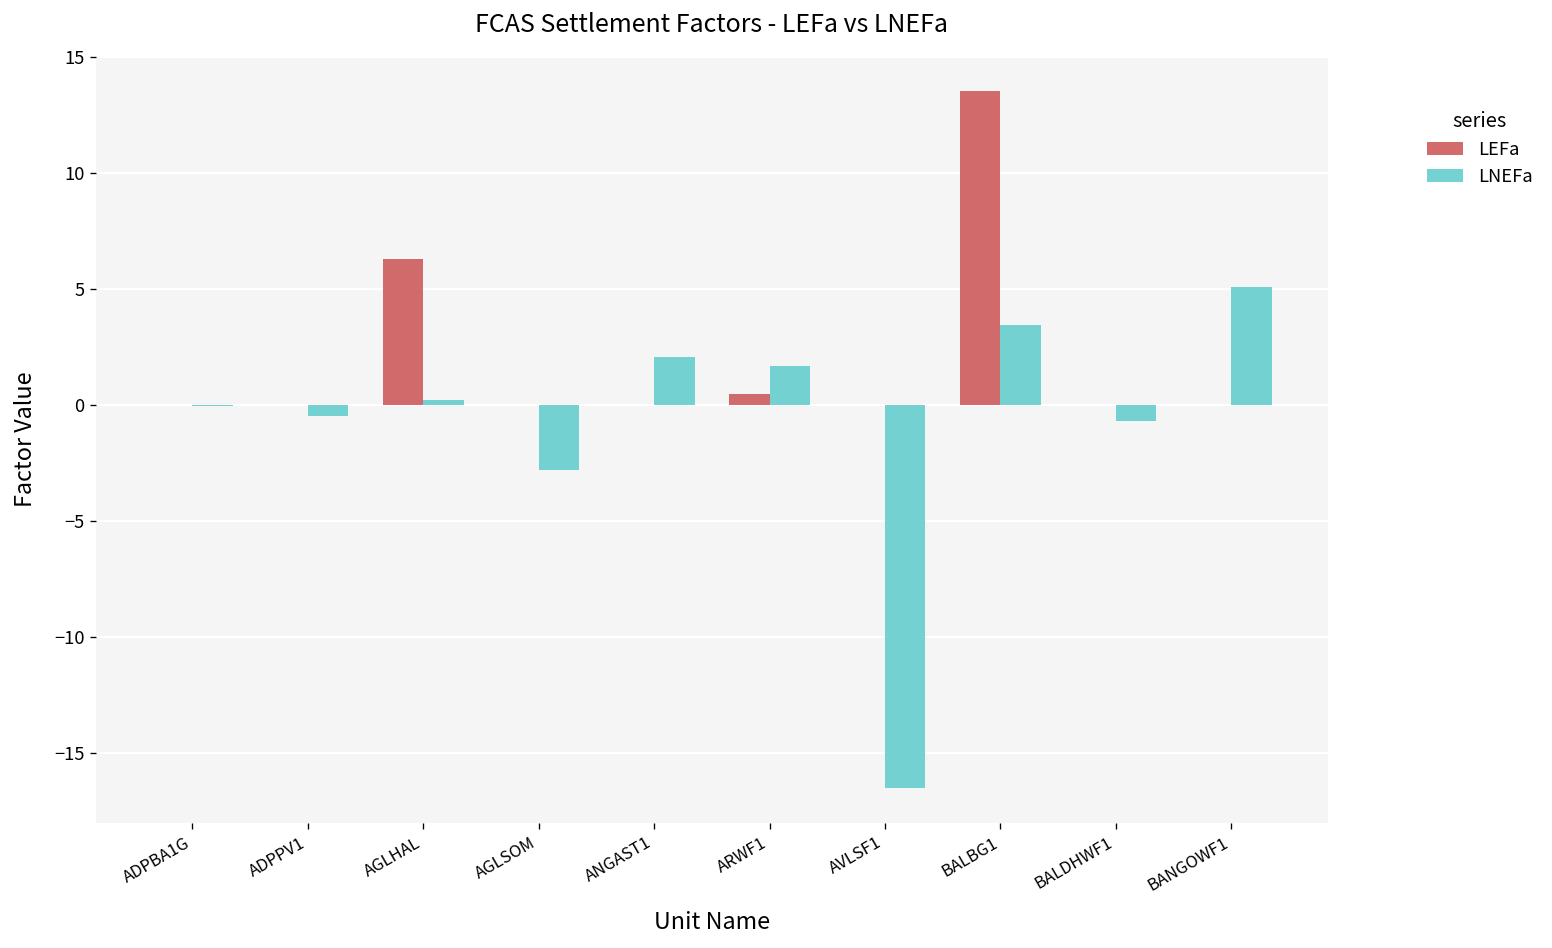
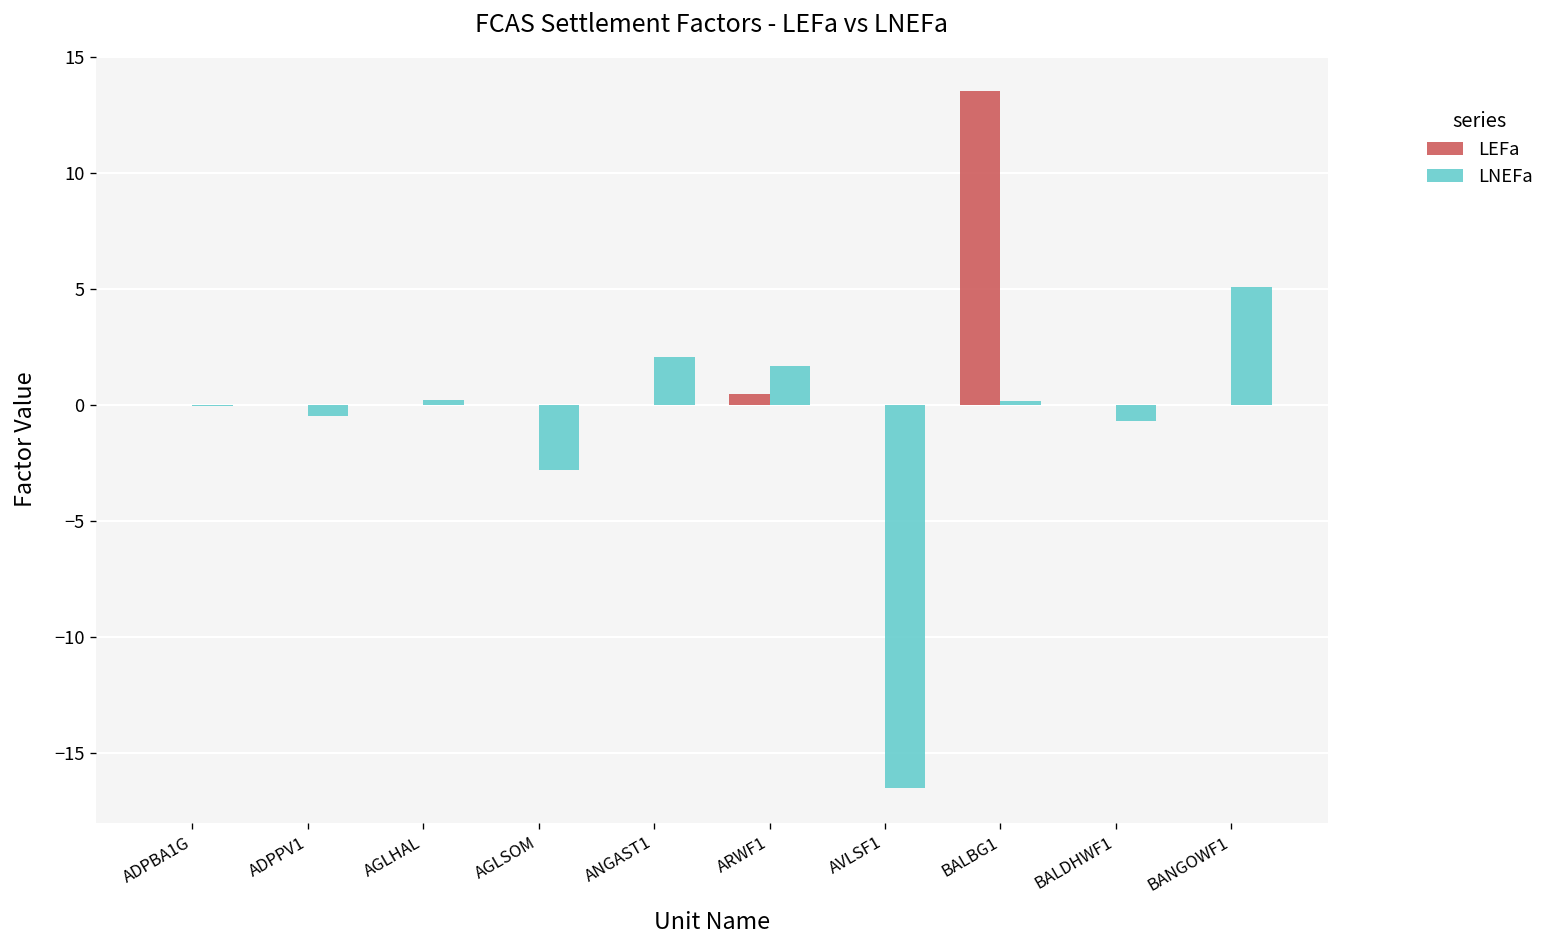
  {
    "LEFa": {
      "ADPPV1": 0.0,
-     "AGLHAL": 6.3,
+     "AGLHAL": 0.0,
      "AGLSOM": 0.0,
      "ANGAST1": 0.0,
      "ARWF1": 0.5,
      "AVLSF1": 0.0,
      "BALBG1": 13.6,
      "BALDHWF1": 0.0,
      "BANGOWF1": 0.0
    },
    "LNEFa": {
      "ADPPV1": -0.5,
      "AGLHAL": 0.2,
      "AGLSOM": -2.8,
      "ANGAST1": 2.1,
      "ARWF1": 1.7,
      "AVLSF1": -16.5,
-     "BALBG1": 3.5,
+     "BALBG1": 0.2,
      "BALDHWF1": -0.7,
      "BANGOWF1": 5.1
    }
  }
